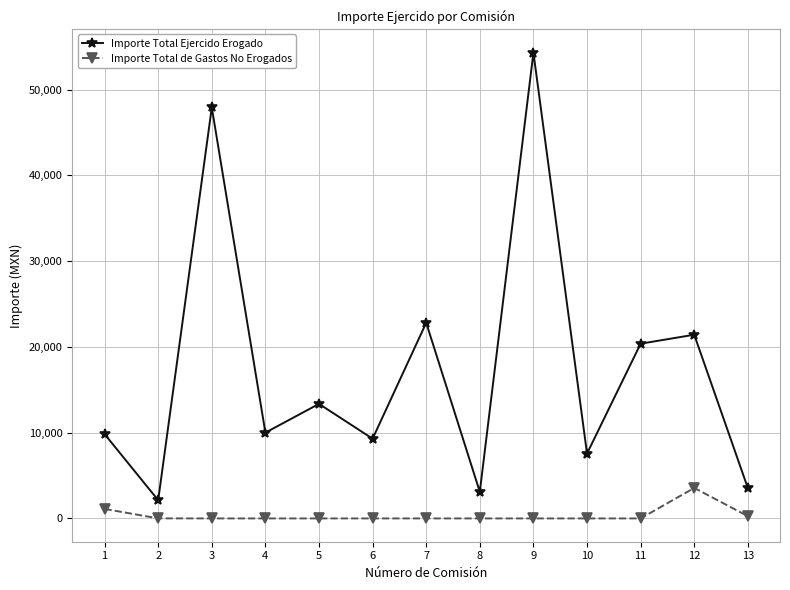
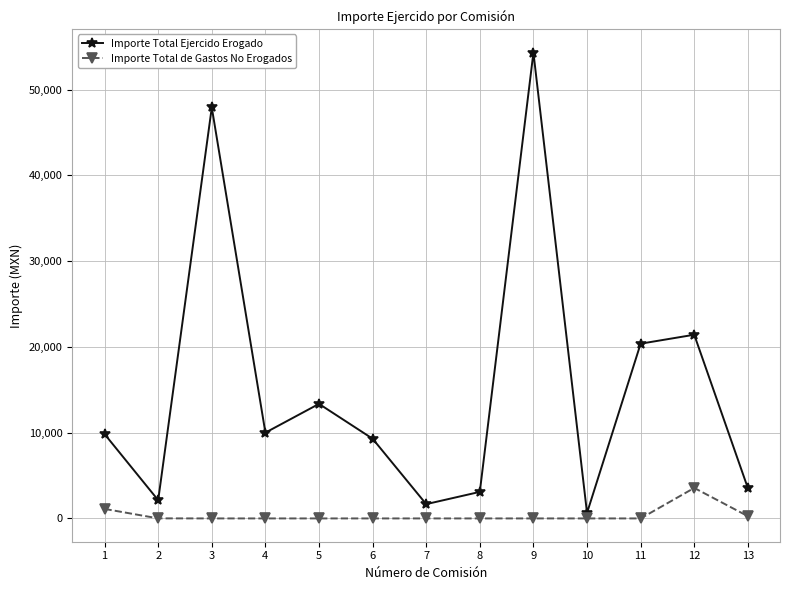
  {
    "Importe Total Ejercido Erogado": {
      "1": "10,000",
      "2": "2,000",
      "3": "48,000",
      "4": "10,000",
      "5": "13,000",
      "6": "9,000",
-     "7": "23,000",
+     "7": "2,000",
      "8": "3,000",
      "9": "54,000",
-     "10": "8,000",
+     "10": "1,000",
      "11": "20,000",
      "12": "21,000",
      "13": "4,000"
    },
    "Importe Total de Gastos No Erogados": {
      "1": "1,000",
      "2": "0",
      "3": "0",
      "4": "0",
      "5": "0",
      "6": "0",
      "7": "0",
      "8": "0",
      "9": "0",
      "10": "0",
      "11": "0",
      "12": "4,000",
      "13": "0"
    }
  }
